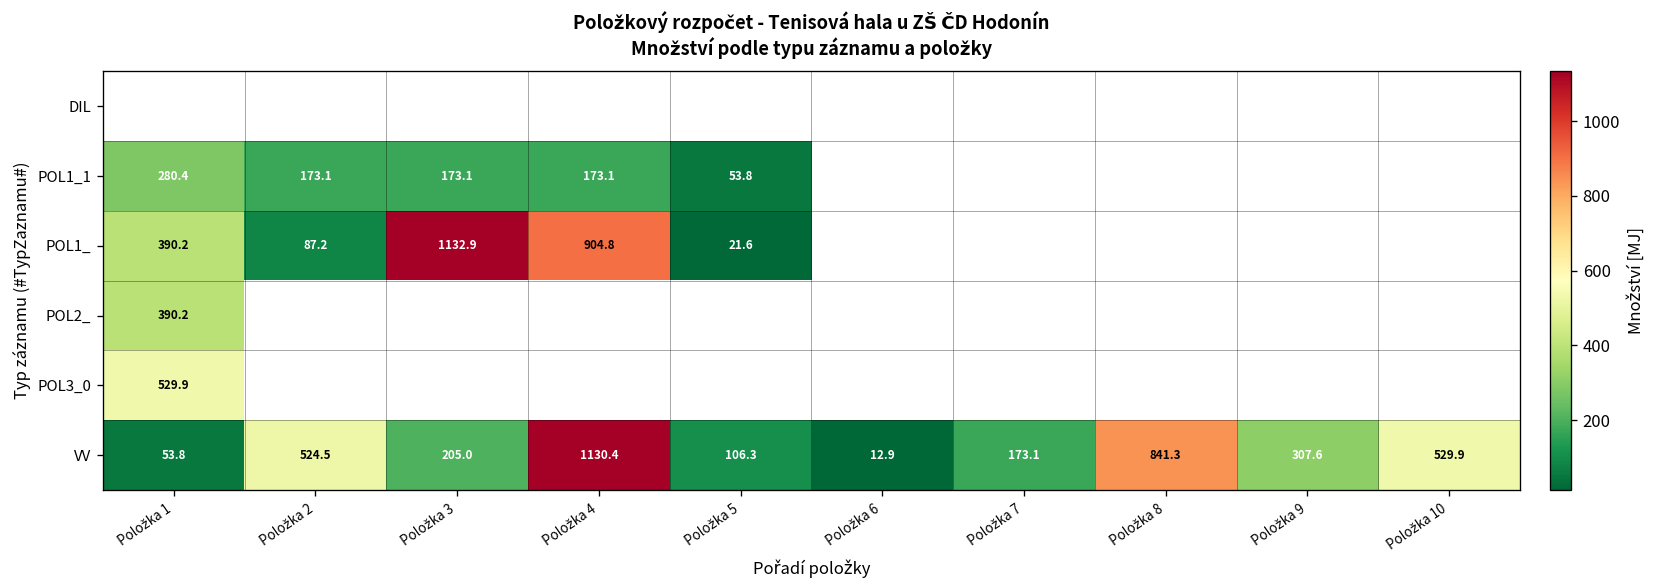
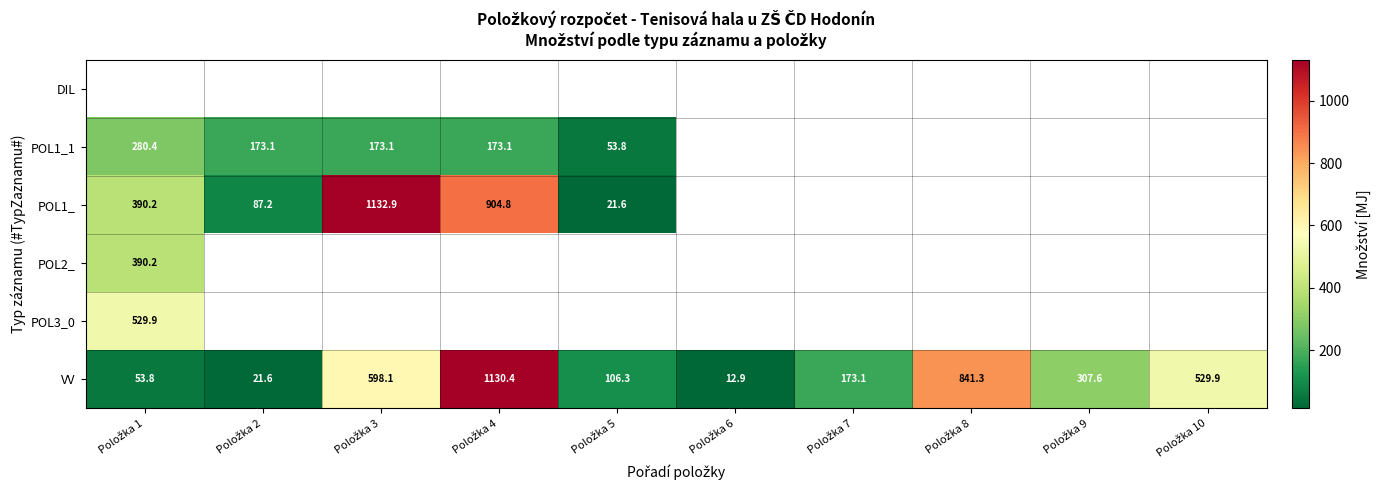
  {
    "POL1_1": {
      "Položka 1": 280.4,
      "Položka 2": 173.1,
      "Položka 3": 173.1,
      "Položka 4": 173.1,
      "Položka 5": 53.8
    },
    "POL1_": {
      "Položka 1": 390.2,
      "Položka 2": 87.2,
      "Položka 3": 1132.9,
      "Položka 4": 904.8,
      "Položka 5": 21.6
    },
    "POL2_": {
      "Položka 1": 390.2
    },
    "POL3_0": {
      "Položka 1": 529.9
    },
    "VV": {
      "Položka 1": 53.8,
-     "Položka 2": 524.5,
-     "Položka 3": 205.0,
+     "Položka 2": 21.6,
+     "Položka 3": 598.1,
      "Položka 4": 1130.4,
      "Položka 5": 106.3,
      "Položka 6": 12.9,
      "Položka 7": 173.1,
      "Položka 8": 841.3,
      "Položka 9": 307.6,
      "Položka 10": 529.9
    }
  }
